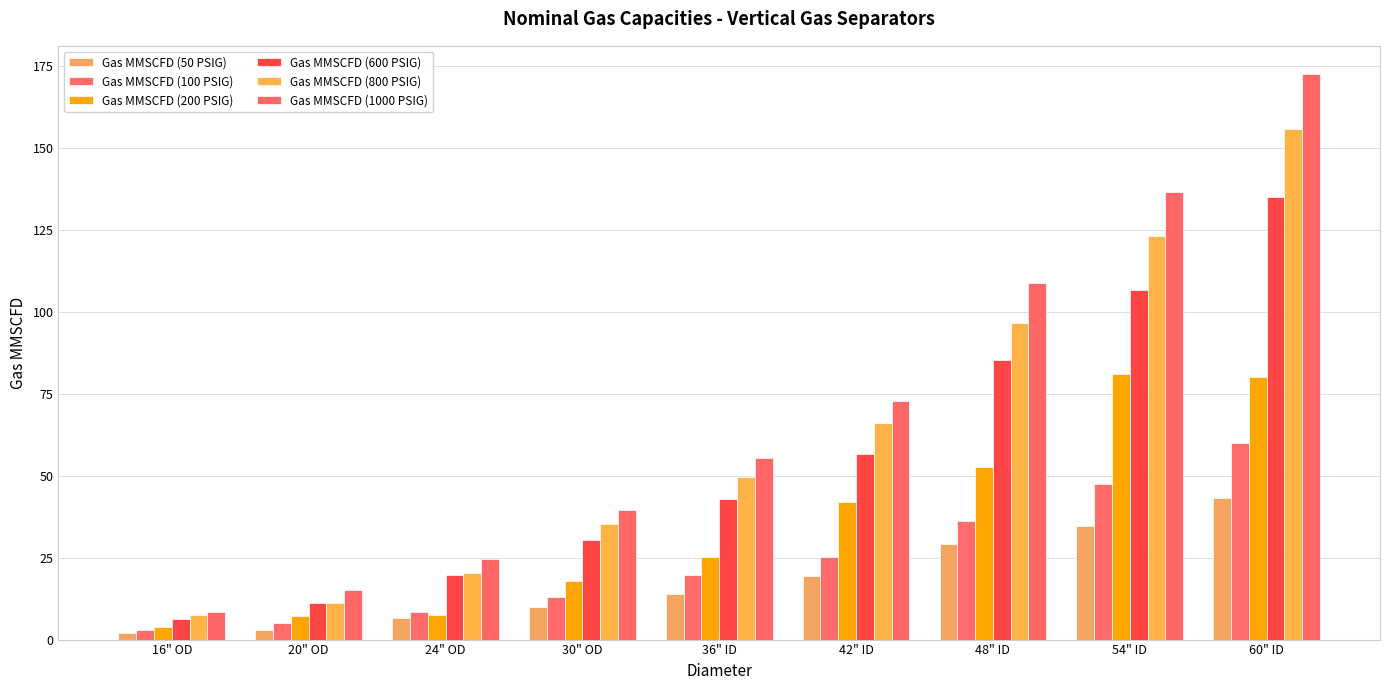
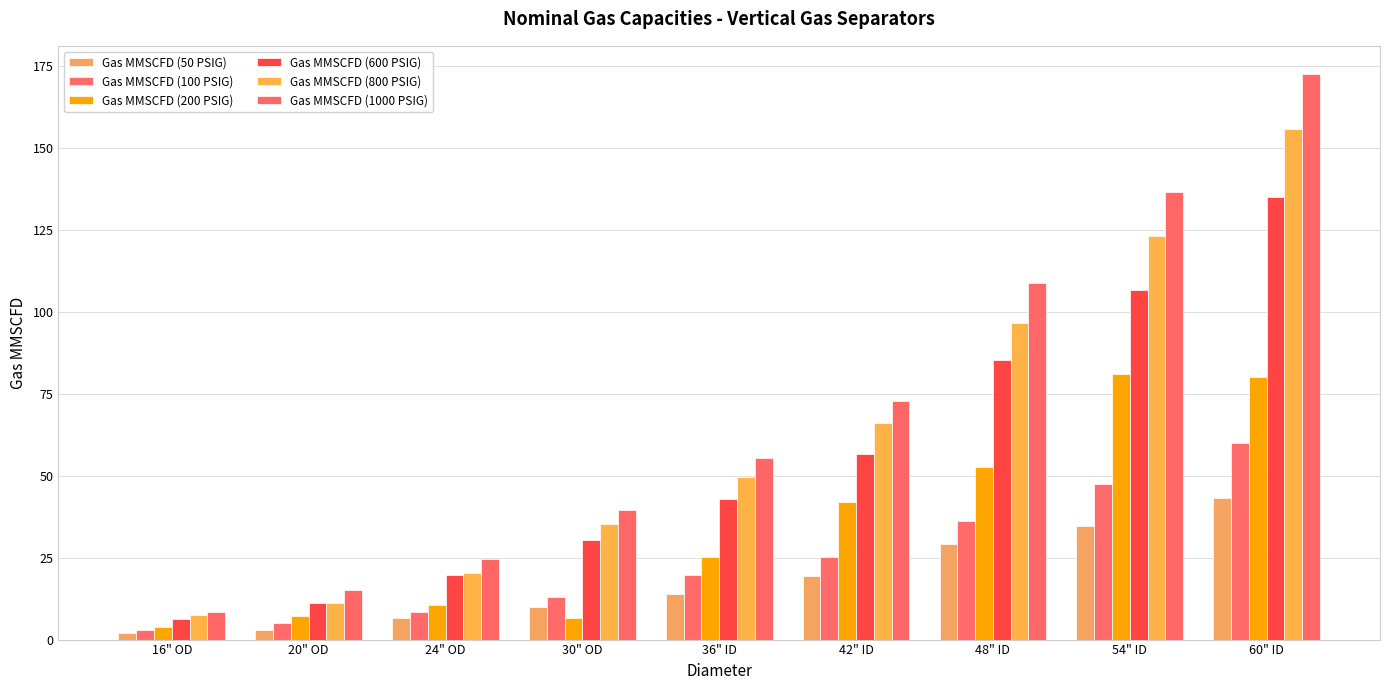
  {
    "Gas MMSCFD (200 PSIG)": {
      "16\" OD": 4,
      "20\" OD": 7,
-     "24\" OD": 8,
-     "30\" OD": 18,
+     "24\" OD": 11,
+     "30\" OD": 7,
      "36\" ID": 25,
      "42\" ID": 42,
      "48\" ID": 53,
      "54\" ID": 81,
      "60\" ID": 80
    }
  }
